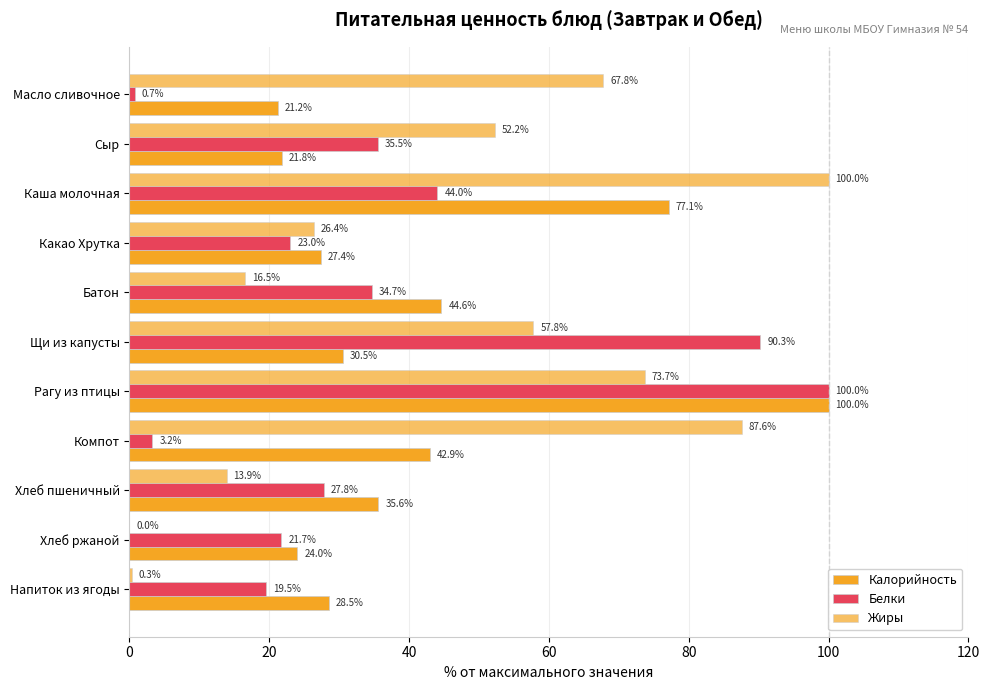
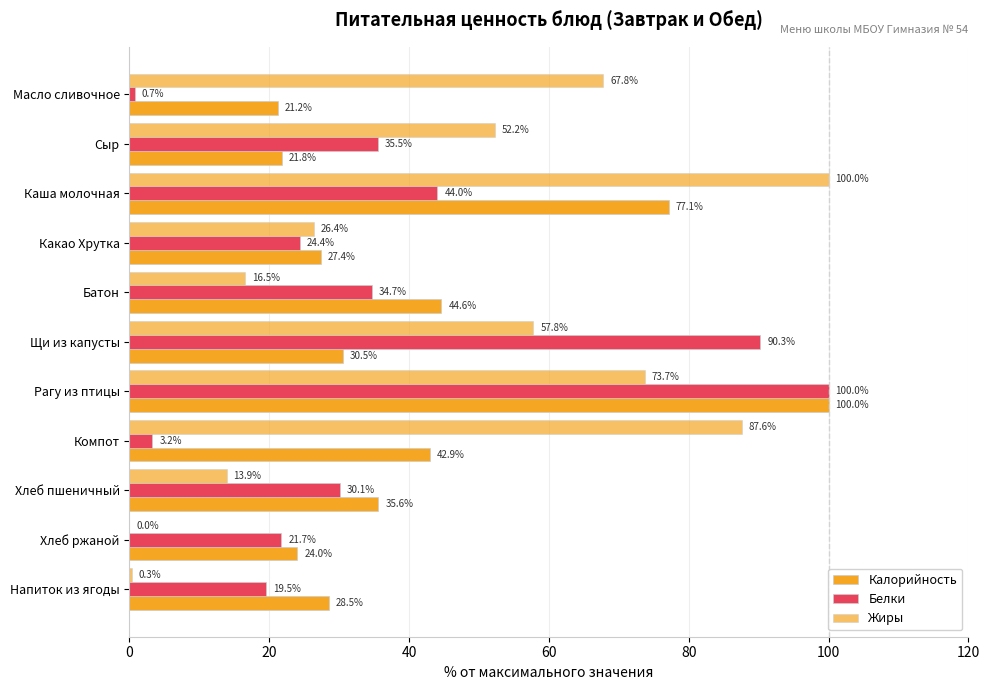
  {
    "Белки": {
      "Масло сливочное": "0.7%",
      "Сыр": "35.5%",
      "Каша молочная": "44.0%",
-     "Какао Хрутка": "23.0%",
+     "Какао Хрутка": "24.4%",
      "Батон": "34.7%",
      "Щи из капусты": "90.3%",
      "Рагу из птицы": "100.0%",
      "Компот": "3.2%",
-     "Хлеб пшеничный": "27.8%",
+     "Хлеб пшеничный": "30.1%",
      "Хлеб ржаной": "21.7%",
      "Напиток из ягоды": "19.5%"
    }
  }
